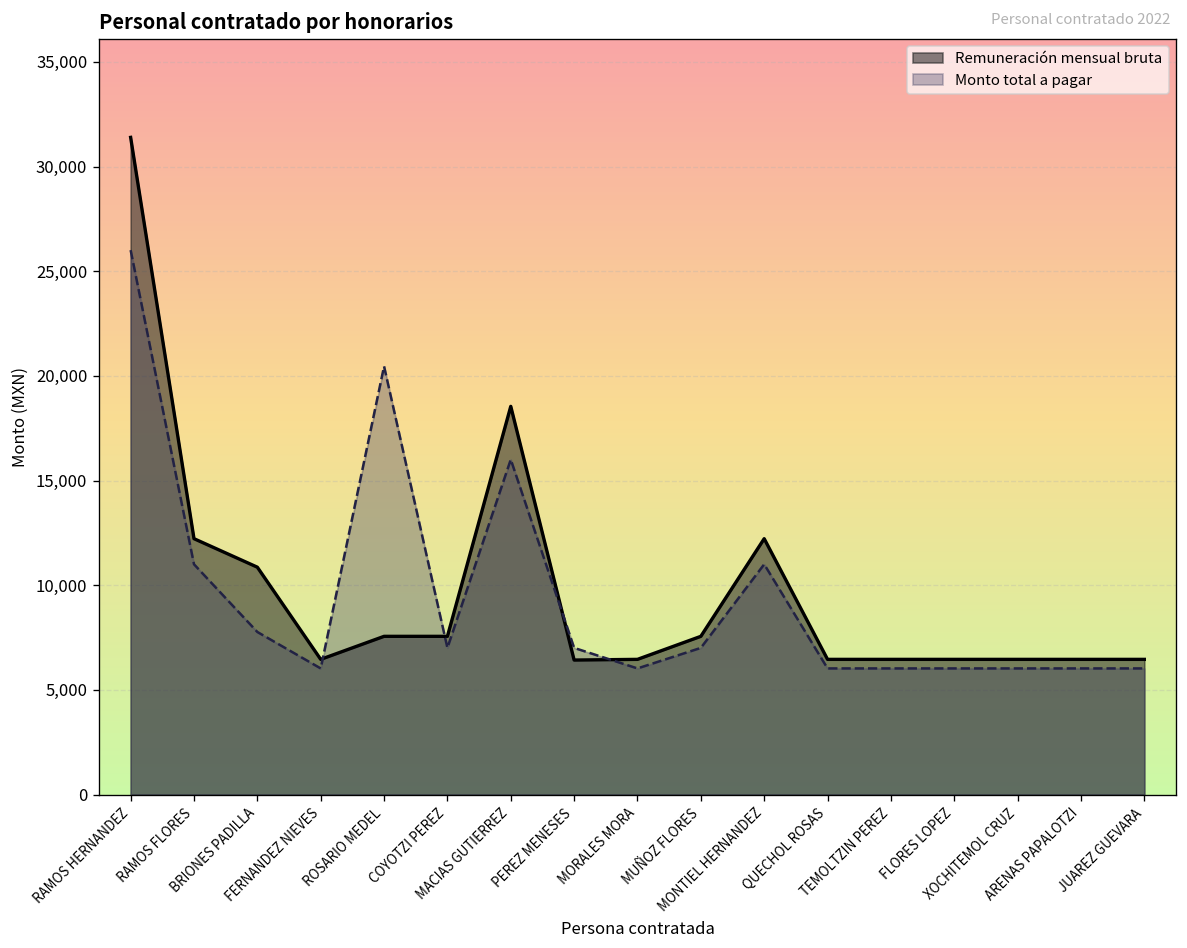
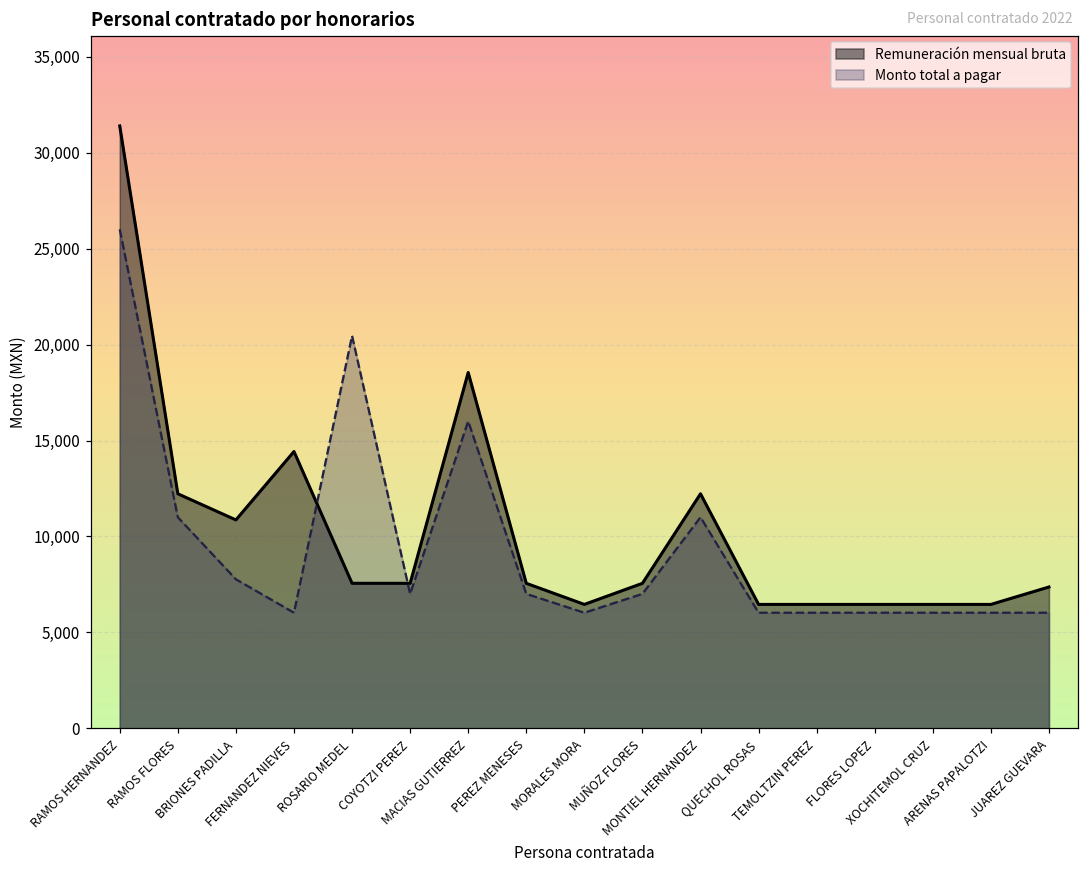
  {
    "Remuneración mensual bruta": {
      "RAMOS HERNANDEZ": "31,400",
      "RAMOS FLORES": "12,200",
      "BRIONES PADILLA": "10,900",
-     "FERNANDEZ NIEVES": "6,500",
+     "FERNANDEZ NIEVES": "14,400",
      "ROSARIO MEDEL": "7,600",
      "COYOTZI PEREZ": "7,600",
      "MACIAS GUTIERREZ": "18,500",
-     "PEREZ MENESES": "6,400",
+     "PEREZ MENESES": "7,600",
      "MORALES MORA": "6,500",
      "MUÑOZ FLORES": "7,600",
      "MONTIEL HERNANDEZ": "12,200",
      "QUECHOL ROSAS": "6,500",
      "TEMOLTZIN PEREZ": "6,500",
      "FLORES LOPEZ": "6,500",
      "XOCHITEMOL CRUZ": "6,500",
      "ARENAS PAPALOTZI": "6,500",
-     "JUAREZ GUEVARA": "6,500"
+     "JUAREZ GUEVARA": "7,400"
    },
    "Monto total a pagar": {
      "RAMOS HERNANDEZ": "26,000",
      "RAMOS FLORES": "11,000",
      "BRIONES PADILLA": "7,800",
      "FERNANDEZ NIEVES": "6,000",
      "ROSARIO MEDEL": "20,500",
      "COYOTZI PEREZ": "7,000",
      "MACIAS GUTIERREZ": "16,000",
      "PEREZ MENESES": "7,000",
      "MORALES MORA": "6,000",
      "MUÑOZ FLORES": "7,000",
      "MONTIEL HERNANDEZ": "11,000",
      "QUECHOL ROSAS": "6,000",
      "TEMOLTZIN PEREZ": "6,000",
      "FLORES LOPEZ": "6,000",
      "XOCHITEMOL CRUZ": "6,000",
      "ARENAS PAPALOTZI": "6,000",
      "JUAREZ GUEVARA": "6,000"
    }
  }
